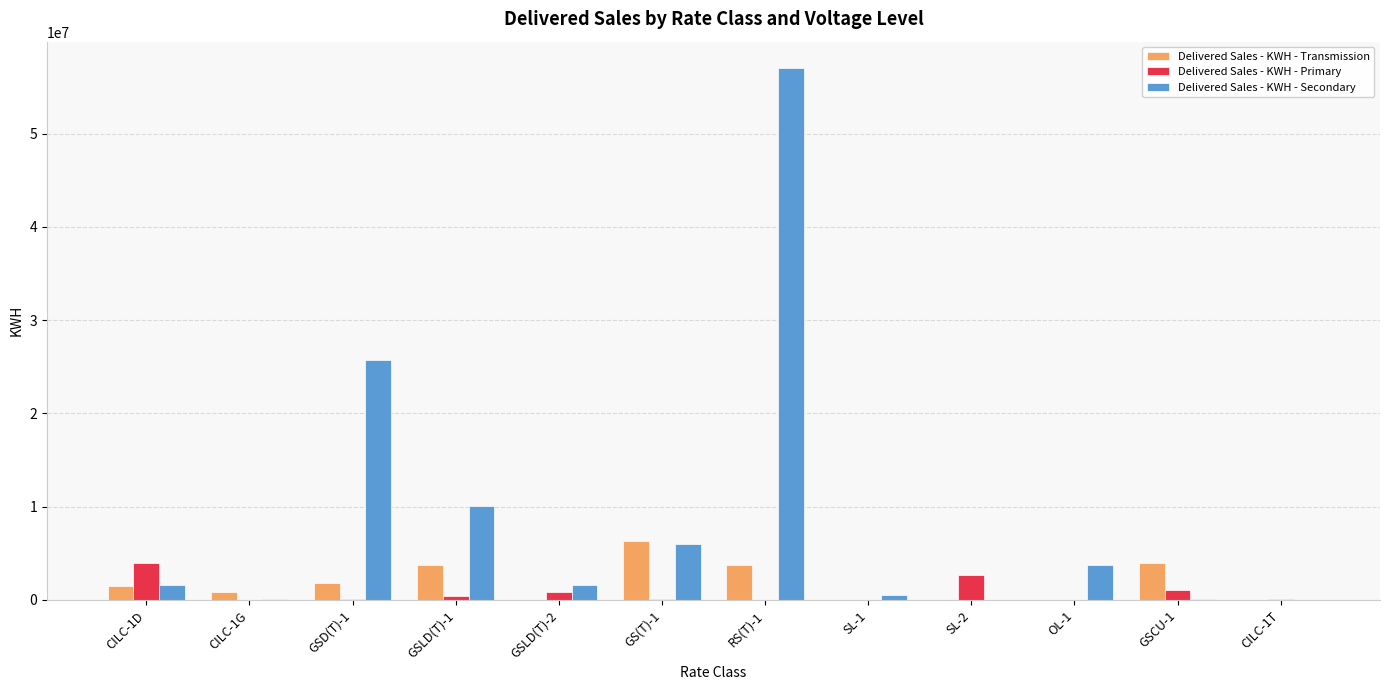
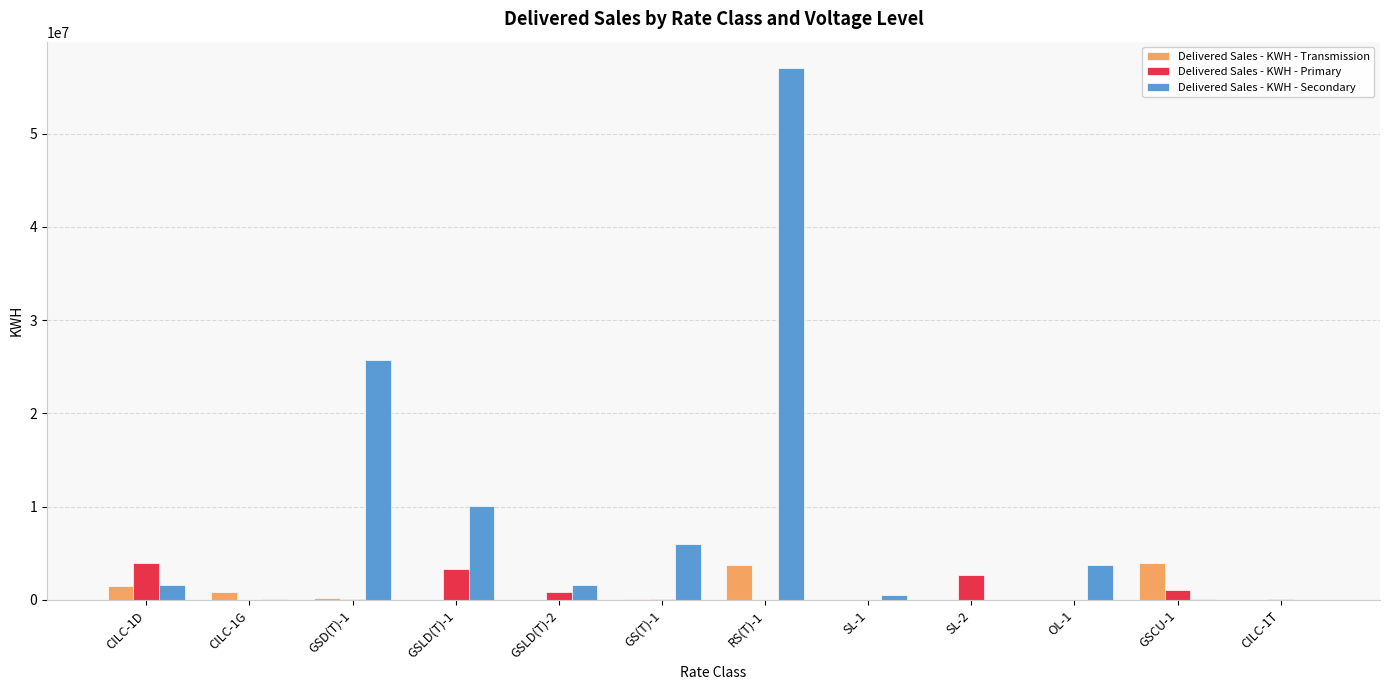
  {
    "Delivered Sales - KWH - Transmission": {
      "CILC-1D": 2000000,
      "CILC-1G": 1000000,
-     "GSD(T)-1": 2000000,
-     "GSLD(T)-1": 4000000,
-     "GS(T)-1": 6000000,
+     "GSD(T)-1": 0,
+     "GSLD(T)-1": 0,
+     "GS(T)-1": 0,
      "RS(T)-1": 4000000,
      "GSCU-1": 4000000
    },
    "Delivered Sales - KWH - Primary": {
      "CILC-1D": 4000000,
-     "GSLD(T)-1": 0,
+     "GSLD(T)-1": 3000000,
      "GSLD(T)-2": 1000000,
      "SL-2": 3000000,
      "GSCU-1": 1000000
    },
    "Delivered Sales - KWH - Secondary": {
      "CILC-1D": 2000000,
      "GSD(T)-1": 26000000,
      "GSLD(T)-1": 10000000,
      "GSLD(T)-2": 2000000,
      "GS(T)-1": 6000000,
      "RS(T)-1": 57000000,
      "SL-1": 1000000,
      "OL-1": 4000000,
      "CILC-1T": 0
    }
  }
